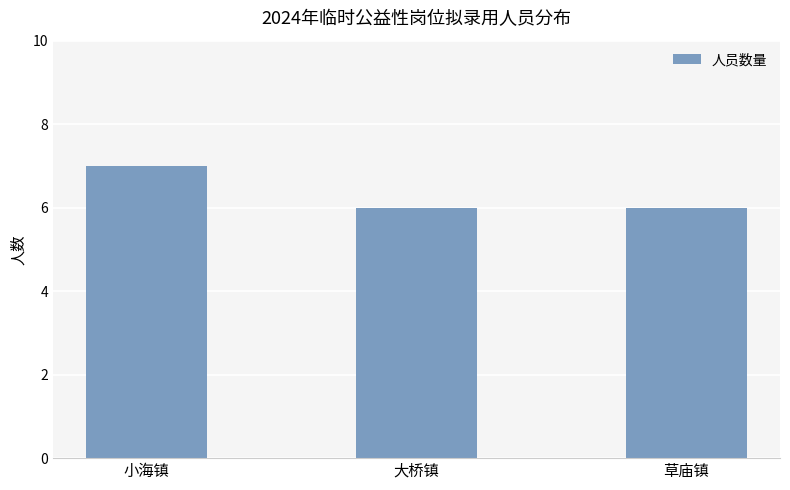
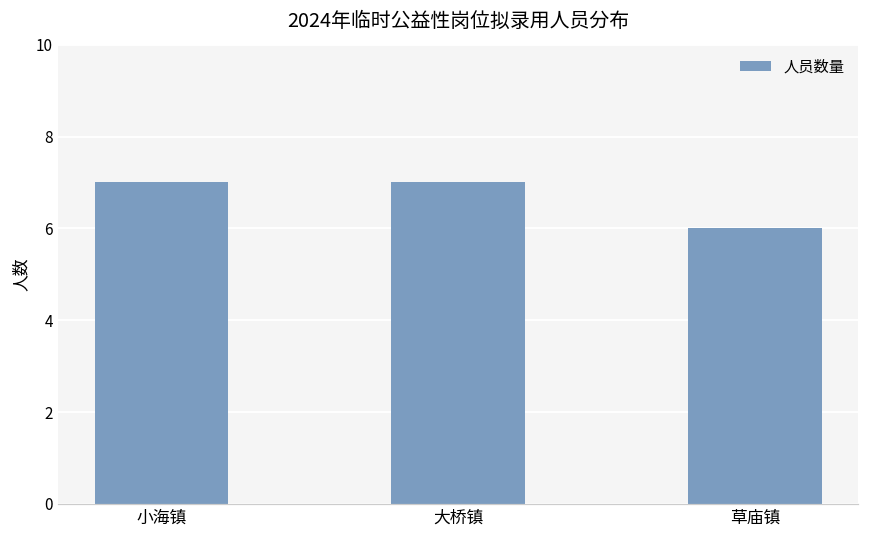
  {
    "小海镇": 7,
-   "大桥镇": 6,
+   "大桥镇": 7,
    "草庙镇": 6
  }
